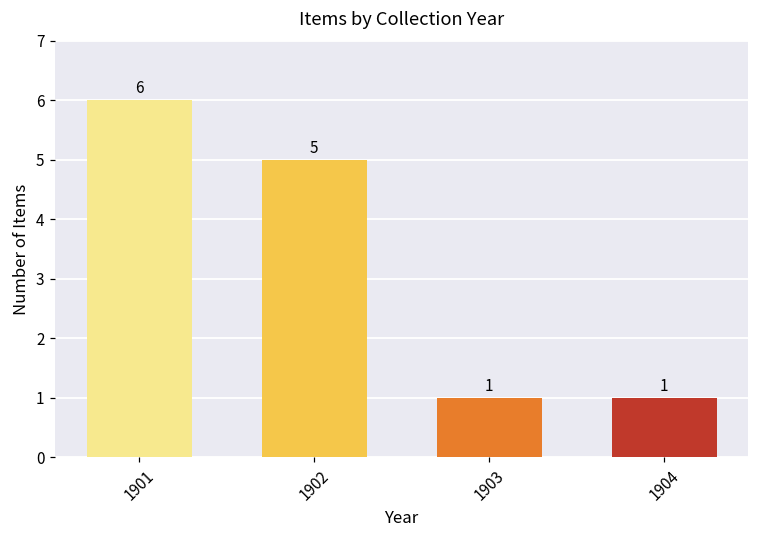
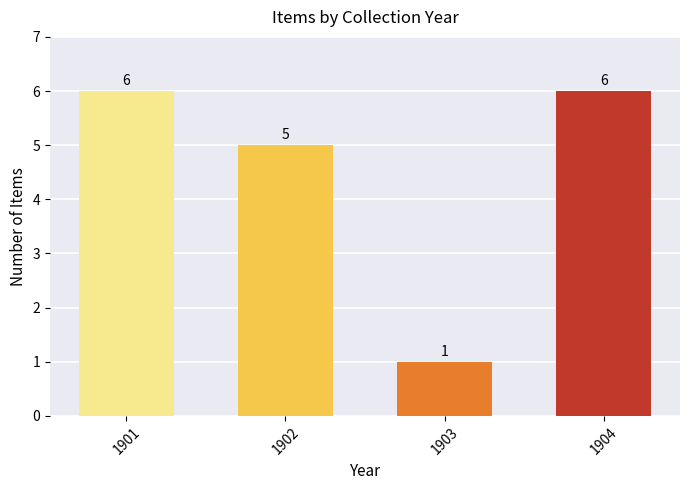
  {
    "1901": 6,
    "1902": 5,
    "1903": 1,
-   "1904": 1
+   "1904": 6
  }
